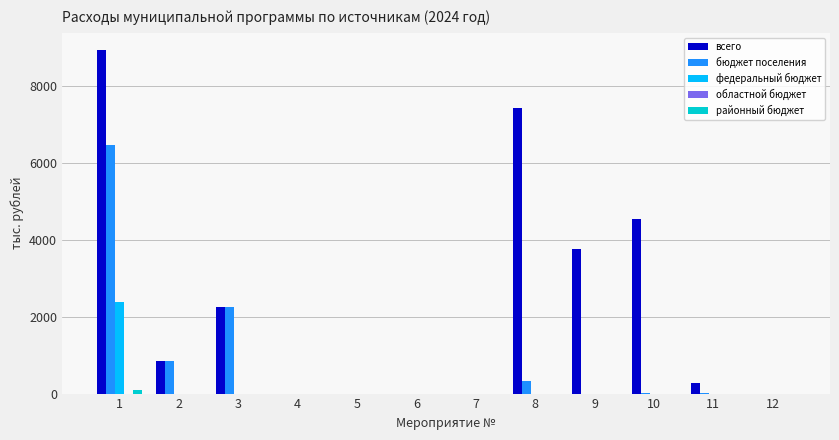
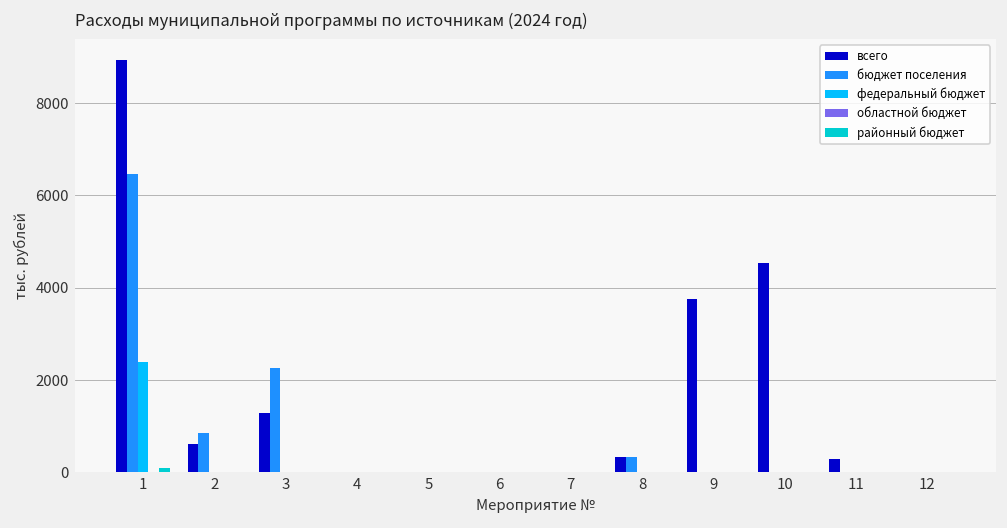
  {
    "всего": {
      "1": 8900,
-     "2": 800,
-     "3": 2300,
+     "2": 600,
+     "3": 1300,
      "7": 0,
-     "8": 7400,
+     "8": 300,
      "9": 3800,
      "10": 4500,
      "11": 300,
      "12": 0
    },
    "областной бюджет": {
      "1": 0,
      "2": 0,
      "3": 0,
      "4": 0,
      "5": 0,
      "6": 0,
      "7": 0,
      "8": 0,
      "9": 0,
      "10": 0,
      "11": 0,
      "12": 0
    }
  }
